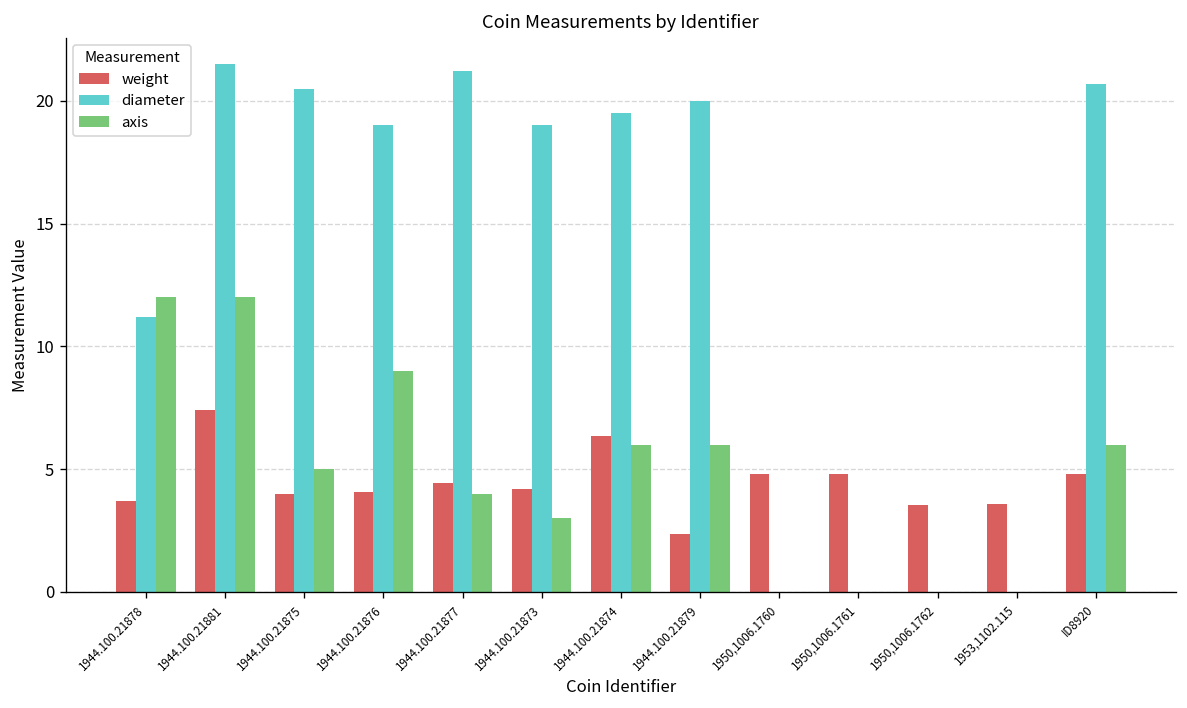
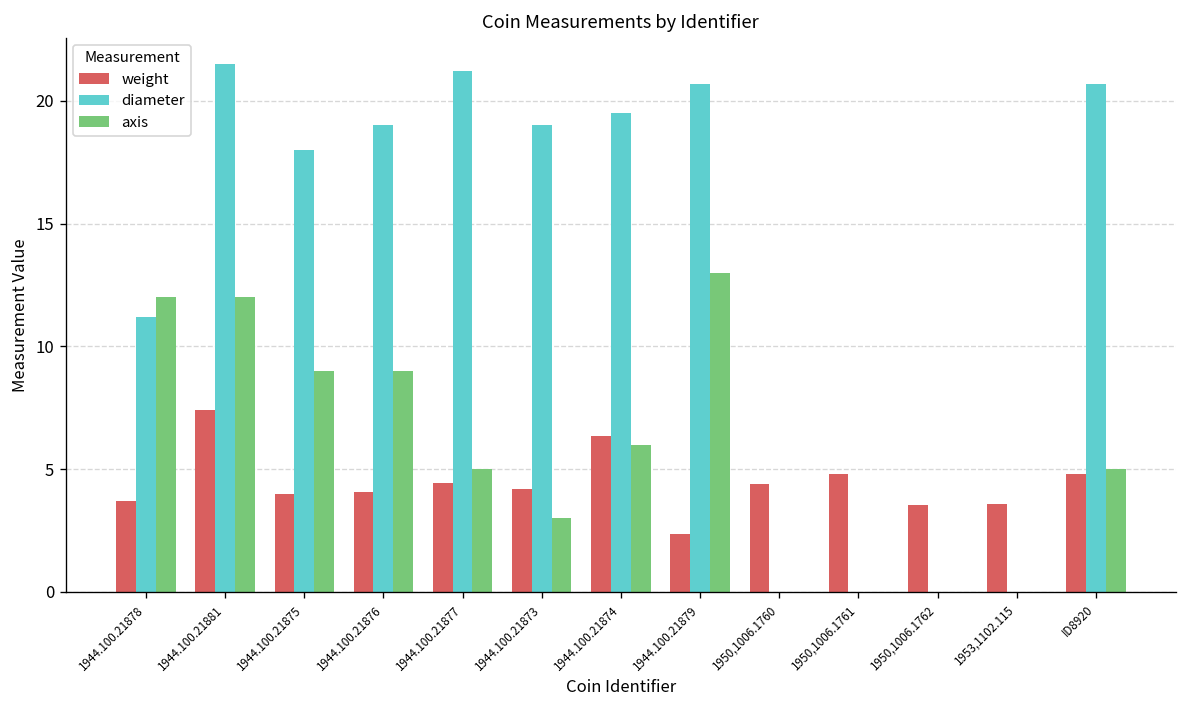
  {
    "weight": {
      "1944.100.21878": 3.7,
      "1944.100.21881": 7.4,
      "1944.100.21875": 4.0,
      "1944.100.21876": 4.1,
      "1944.100.21877": 4.5,
      "1944.100.21873": 4.2,
      "1944.100.21874": 6.3,
      "1944.100.21879": 2.4,
-     "1950,1006.1760": 4.8,
+     "1950,1006.1760": 4.4,
      "1950,1006.1761": 4.8,
      "1950,1006.1762": 3.5,
      "1953,1102.115": 3.6,
      "ID8920": 4.8
    },
    "diameter": {
      "1944.100.21878": 11.2,
      "1944.100.21881": 21.5,
-     "1944.100.21875": 20.5,
+     "1944.100.21875": 18.0,
      "1944.100.21876": 19.0,
      "1944.100.21877": 21.2,
      "1944.100.21873": 19.0,
      "1944.100.21874": 19.5,
-     "1944.100.21879": 20.0,
+     "1944.100.21879": 20.7,
      "1950,1006.1760": 0.0,
      "1950,1006.1761": 0.0,
      "1950,1006.1762": 0.0,
      "1953,1102.115": 0.0,
      "ID8920": 20.7
    },
    "axis": {
      "1944.100.21878": 12,
      "1944.100.21881": 12,
-     "1944.100.21875": 5,
+     "1944.100.21875": 9,
      "1944.100.21876": 9,
-     "1944.100.21877": 4,
+     "1944.100.21877": 5,
      "1944.100.21873": 3,
      "1944.100.21874": 6,
-     "1944.100.21879": 6,
+     "1944.100.21879": 13,
      "1950,1006.1760": 0,
      "1950,1006.1761": 0,
      "1950,1006.1762": 0,
      "1953,1102.115": 0,
-     "ID8920": 6
+     "ID8920": 5
    }
  }
